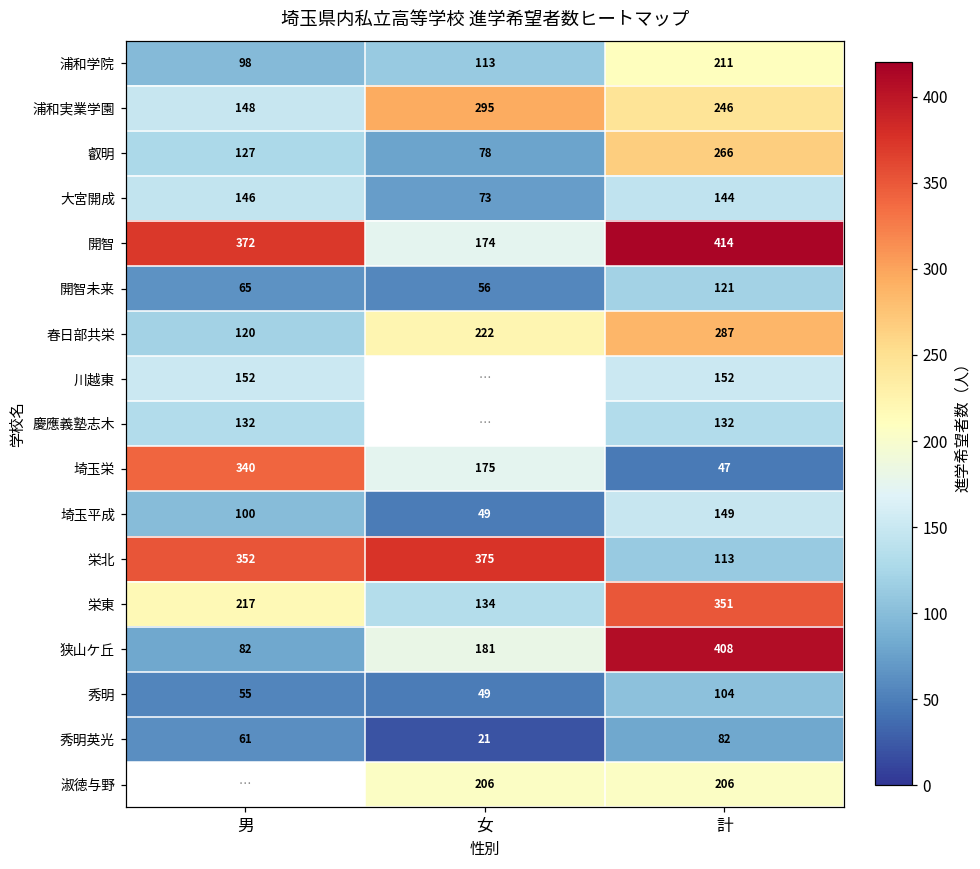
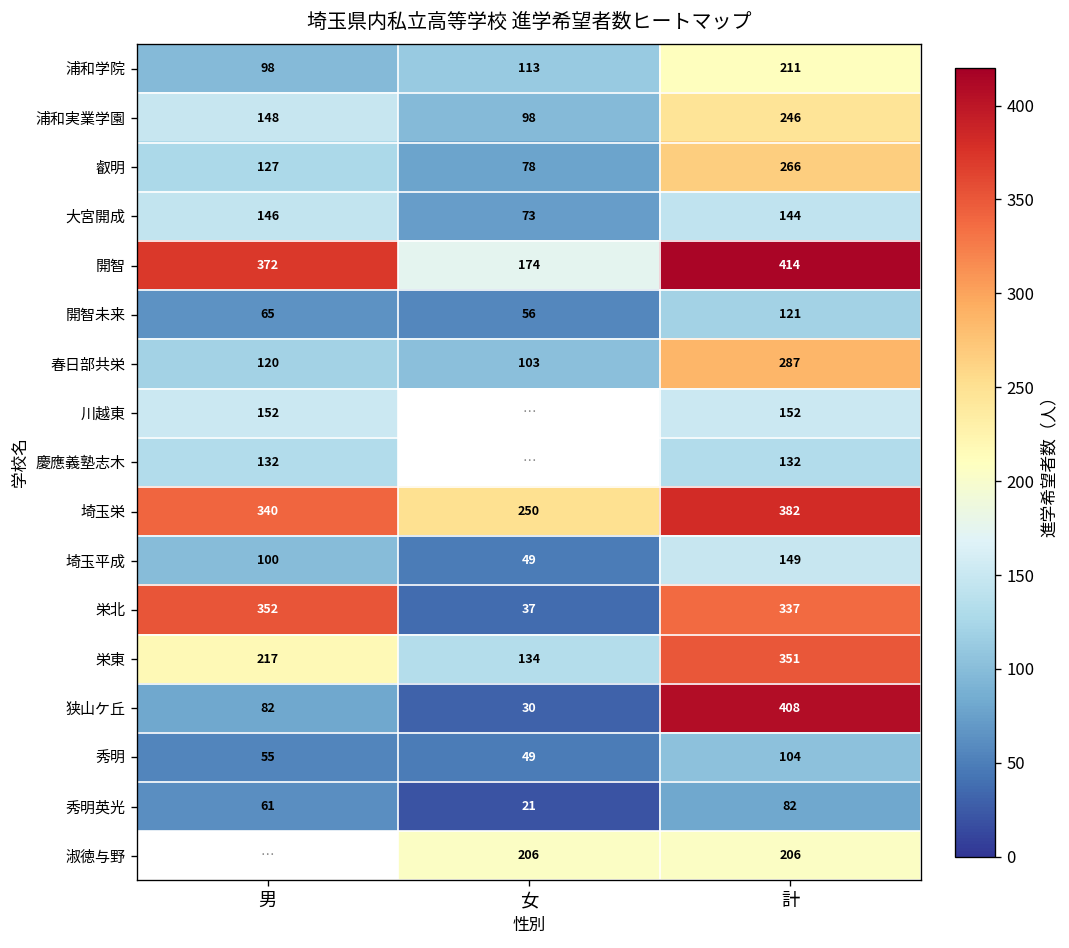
  {
    "浦和学院": {
      "男": 98,
      "女": 113,
      "計": 211
    },
    "浦和実業学園": {
      "男": 148,
-     "女": 295,
+     "女": 98,
      "計": 246
    },
    "叡明": {
      "男": 127,
      "女": 78,
      "計": 266
    },
    "大宮開成": {
      "男": 146,
      "女": 73,
      "計": 144
    },
    "開智": {
      "男": 372,
      "女": 174,
      "計": 414
    },
    "開智未来": {
      "男": 65,
      "女": 56,
      "計": 121
    },
    "春日部共栄": {
      "男": 120,
-     "女": 222,
+     "女": 103,
      "計": 287
    },
    "川越東": {
      "男": 152,
      "計": 152
    },
    "慶應義塾志木": {
      "男": 132,
      "計": 132
    },
    "埼玉栄": {
      "男": 340,
-     "女": 175,
-     "計": 47
+     "女": 250,
+     "計": 382
    },
    "埼玉平成": {
      "男": 100,
      "女": 49,
      "計": 149
    },
    "栄北": {
      "男": 352,
-     "女": 375,
-     "計": 113
+     "女": 37,
+     "計": 337
    },
    "栄東": {
      "男": 217,
      "女": 134,
      "計": 351
    },
    "狭山ケ丘": {
      "男": 82,
-     "女": 181,
+     "女": 30,
      "計": 408
    },
    "秀明": {
      "男": 55,
      "女": 49,
      "計": 104
    },
    "秀明英光": {
      "男": 61,
      "女": 21,
      "計": 82
    },
    "淑徳与野": {
      "女": 206,
      "計": 206
    }
  }
